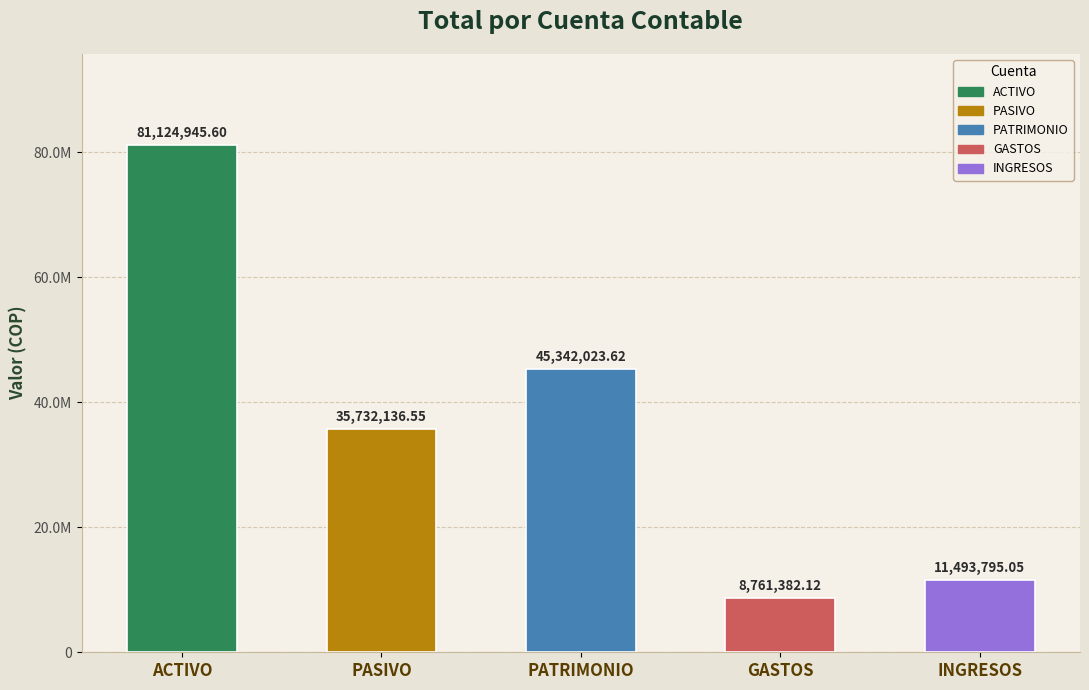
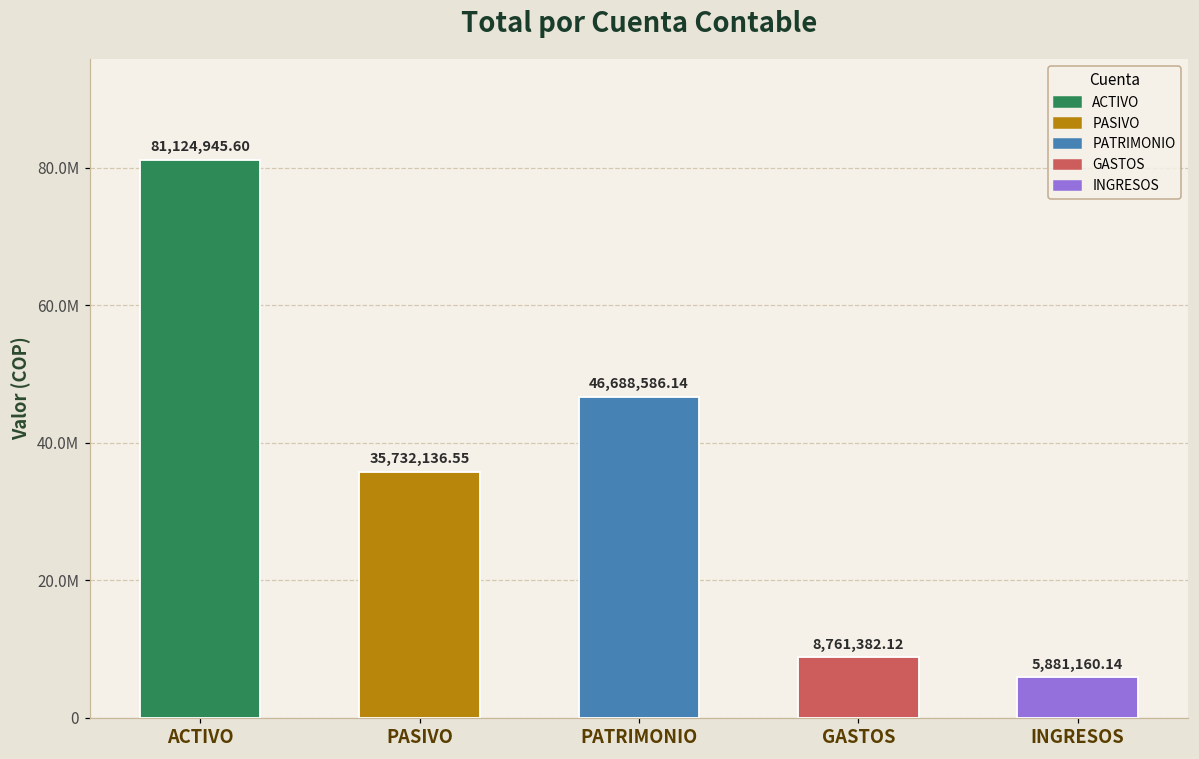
  {
    "ACTIVO": "81,124,945.60",
    "PASIVO": "35,732,136.55",
-   "PATRIMONIO": "45,342,023.62",
+   "PATRIMONIO": "46,688,586.14",
    "GASTOS": "8,761,382.12",
-   "INGRESOS": "11,493,795.05"
+   "INGRESOS": "5,881,160.14"
  }
